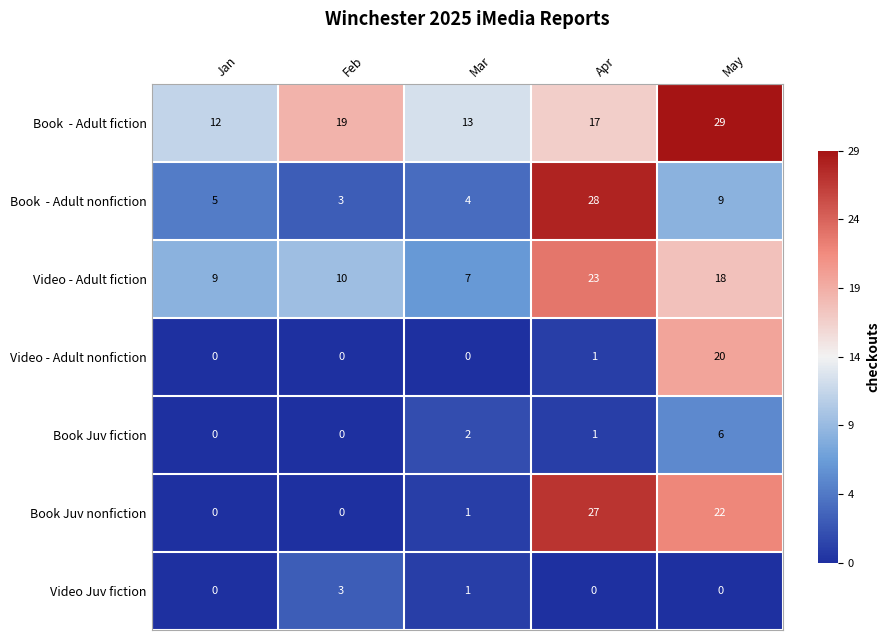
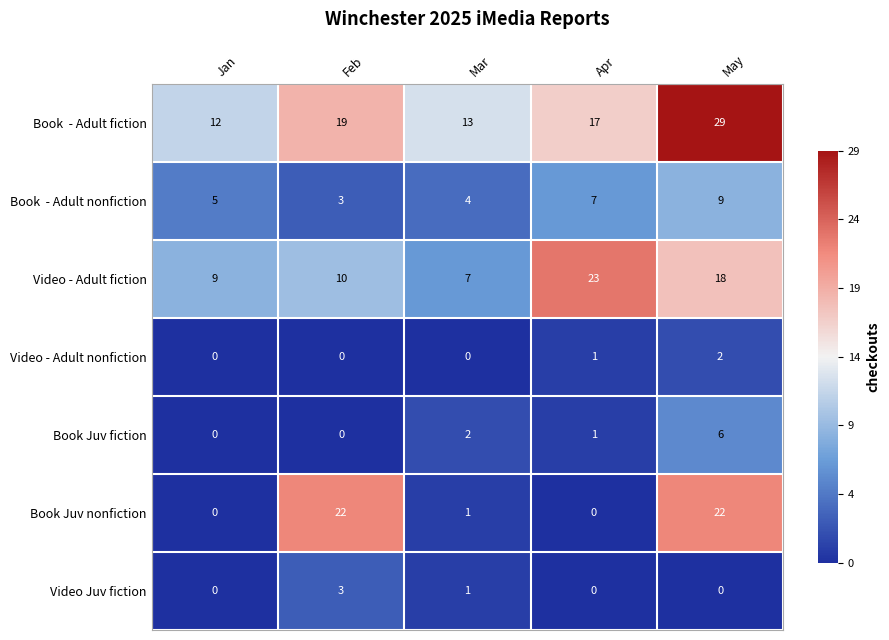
  {
    "Book - Adult fiction": {
      "Jan": 12,
      "Feb": 19,
      "Mar": 13,
      "Apr": 17,
      "May": 29
    },
    "Book - Adult nonfiction": {
      "Jan": 5,
      "Feb": 3,
      "Mar": 4,
-     "Apr": 28,
+     "Apr": 7,
      "May": 9
    },
    "Video - Adult fiction": {
      "Jan": 9,
      "Feb": 10,
      "Mar": 7,
      "Apr": 23,
      "May": 18
    },
    "Video - Adult nonfiction": {
      "Jan": 0,
      "Feb": 0,
      "Mar": 0,
      "Apr": 1,
-     "May": 20
+     "May": 2
    },
    "Book Juv fiction": {
      "Jan": 0,
      "Feb": 0,
      "Mar": 2,
      "Apr": 1,
      "May": 6
    },
    "Book Juv nonfiction": {
      "Jan": 0,
-     "Feb": 0,
+     "Feb": 22,
      "Mar": 1,
-     "Apr": 27,
+     "Apr": 0,
      "May": 22
    },
    "Video Juv fiction": {
      "Jan": 0,
      "Feb": 3,
      "Mar": 1,
      "Apr": 0,
      "May": 0
    }
  }
